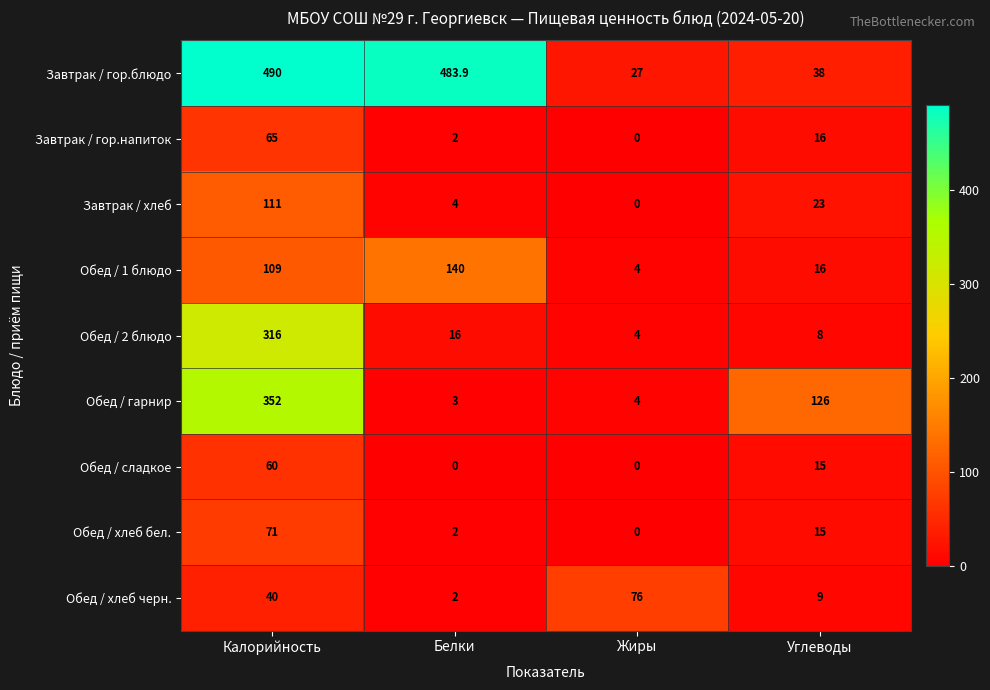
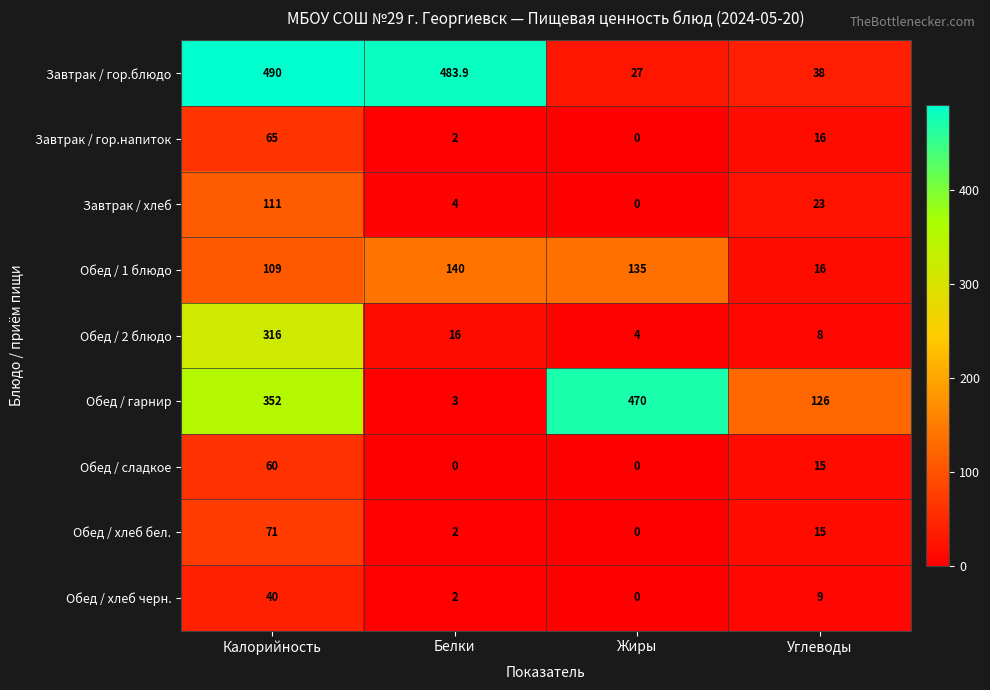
  {
    "Завтрак / гор.блюдо": {
      "Калорийность": 490,
      "Белки": 483.9,
      "Жиры": 27,
      "Углеводы": 38
    },
    "Завтрак / гор.напиток": {
      "Калорийность": 65,
      "Белки": 2,
      "Жиры": 0,
      "Углеводы": 16
    },
    "Завтрак / хлеб": {
      "Калорийность": 111,
      "Белки": 4,
      "Жиры": 0,
      "Углеводы": 23
    },
    "Обед / 1 блюдо": {
      "Калорийность": 109,
      "Белки": 140,
-     "Жиры": 4,
+     "Жиры": 135,
      "Углеводы": 16
    },
    "Обед / 2 блюдо": {
      "Калорийность": 316,
      "Белки": 16,
      "Жиры": 4,
      "Углеводы": 8
    },
    "Обед / гарнир": {
      "Калорийность": 352,
      "Белки": 3,
-     "Жиры": 4,
+     "Жиры": 470,
      "Углеводы": 126
    },
    "Обед / сладкое": {
      "Калорийность": 60,
      "Белки": 0,
      "Жиры": 0,
      "Углеводы": 15
    },
    "Обед / хлеб бел.": {
      "Калорийность": 71,
      "Белки": 2,
      "Жиры": 0,
      "Углеводы": 15
    },
    "Обед / хлеб черн.": {
      "Калорийность": 40,
      "Белки": 2,
-     "Жиры": 76,
+     "Жиры": 0,
      "Углеводы": 9
    }
  }
